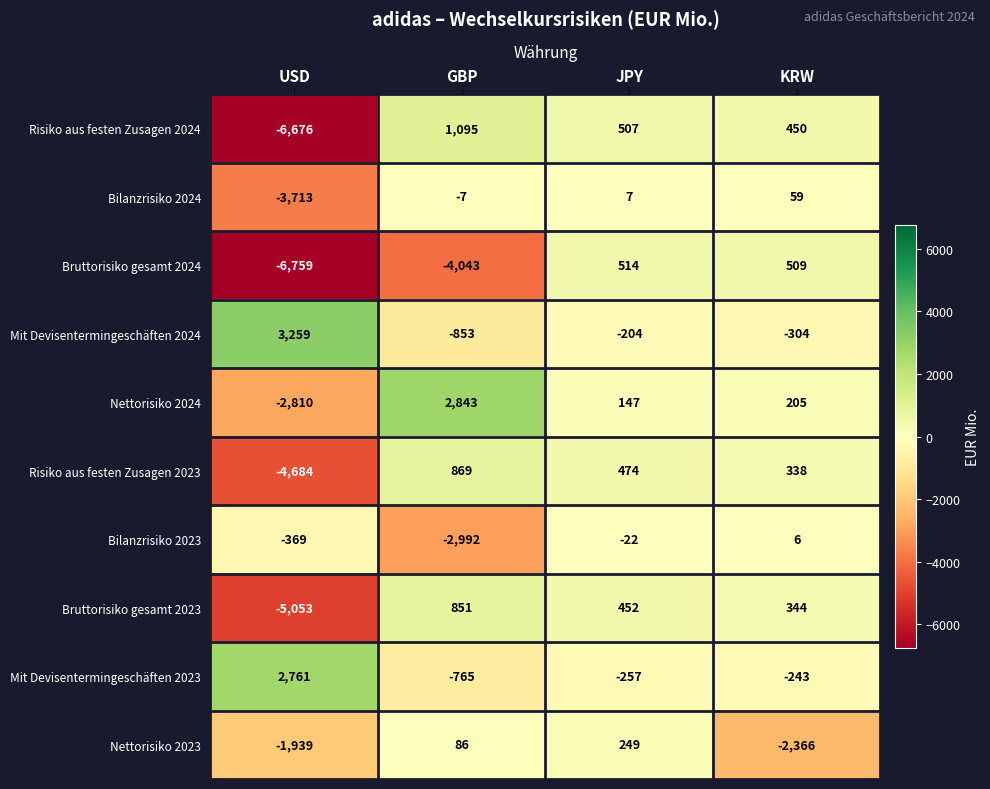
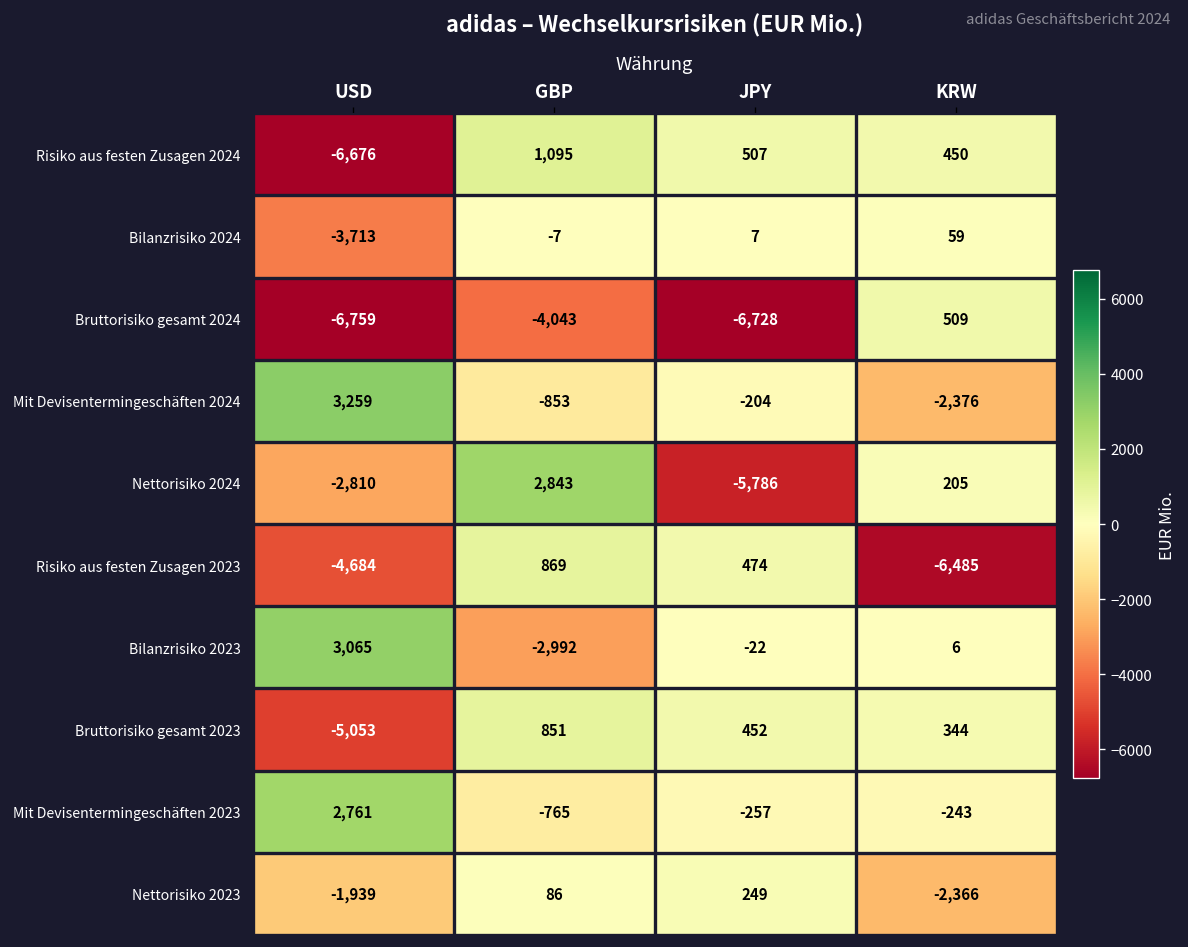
  {
    "Risiko aus festen Zusagen 2024": {
      "USD": "-6,676",
      "GBP": "1,095",
      "JPY": "507",
      "KRW": "450"
    },
    "Bilanzrisiko 2024": {
      "USD": "-3,713",
      "GBP": "-7",
      "JPY": "7",
      "KRW": "59"
    },
    "Bruttorisiko gesamt 2024": {
      "USD": "-6,759",
      "GBP": "-4,043",
-     "JPY": "514",
+     "JPY": "-6,728",
      "KRW": "509"
    },
    "Mit Devisentermingeschäften 2024": {
      "USD": "3,259",
      "GBP": "-853",
      "JPY": "-204",
-     "KRW": "-304"
+     "KRW": "-2,376"
    },
    "Nettorisiko 2024": {
      "USD": "-2,810",
      "GBP": "2,843",
-     "JPY": "147",
+     "JPY": "-5,786",
      "KRW": "205"
    },
    "Risiko aus festen Zusagen 2023": {
      "USD": "-4,684",
      "GBP": "869",
      "JPY": "474",
-     "KRW": "338"
+     "KRW": "-6,485"
    },
    "Bilanzrisiko 2023": {
-     "USD": "-369",
+     "USD": "3,065",
      "GBP": "-2,992",
      "JPY": "-22",
      "KRW": "6"
    },
    "Bruttorisiko gesamt 2023": {
      "USD": "-5,053",
      "GBP": "851",
      "JPY": "452",
      "KRW": "344"
    },
    "Mit Devisentermingeschäften 2023": {
      "USD": "2,761",
      "GBP": "-765",
      "JPY": "-257",
      "KRW": "-243"
    },
    "Nettorisiko 2023": {
      "USD": "-1,939",
      "GBP": "86",
      "JPY": "249",
      "KRW": "-2,366"
    }
  }
